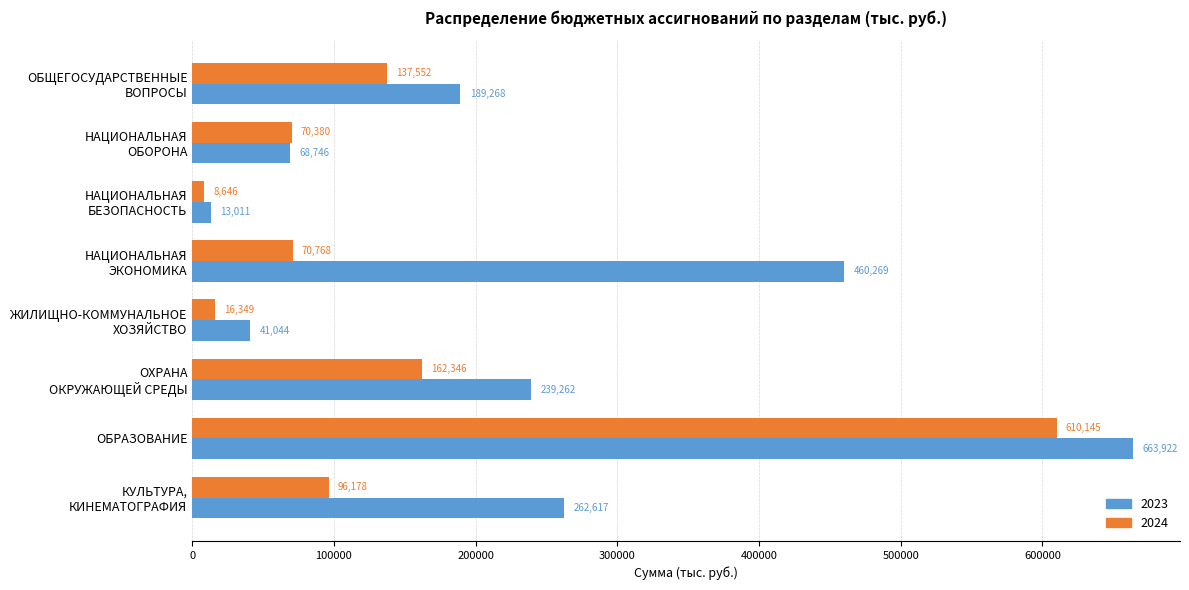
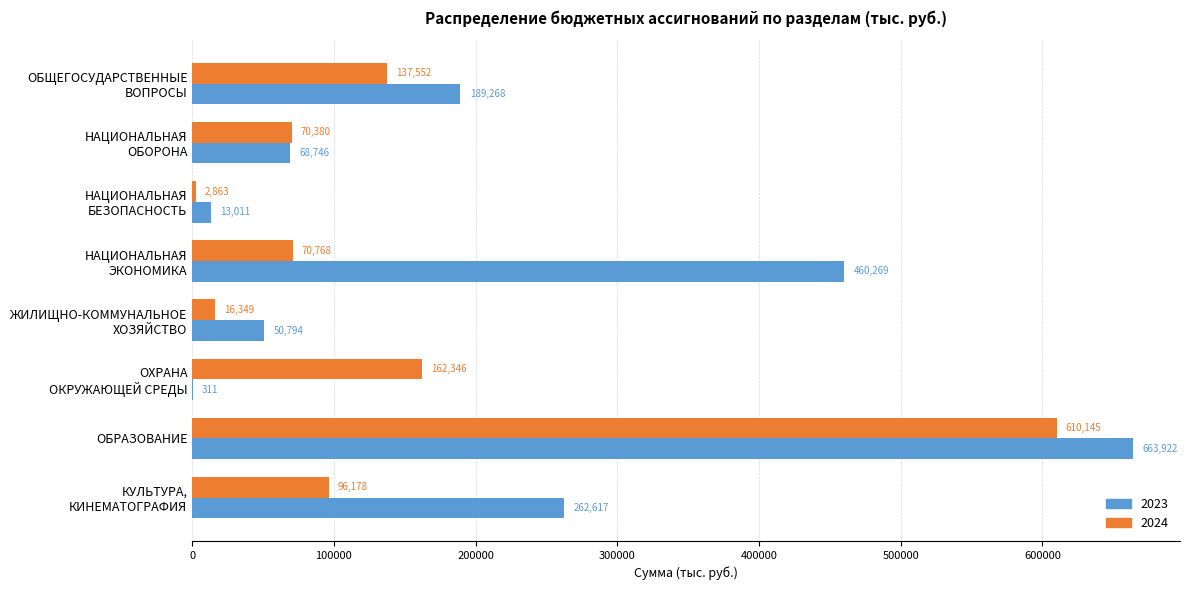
  {
    "2023": {
      "ОБЩЕГОСУДАРСТВЕННЫЕ ВОПРОСЫ": "189,268",
      "НАЦИОНАЛЬНАЯ ОБОРОНА": "68,746",
      "НАЦИОНАЛЬНАЯ БЕЗОПАСНОСТЬ": "13,011",
      "НАЦИОНАЛЬНАЯ ЭКОНОМИКА": "460,269",
-     "ЖИЛИЩНО-КОММУНАЛЬНОЕ ХОЗЯЙСТВО": "41,044",
-     "ОХРАНА ОКРУЖАЮЩЕЙ СРЕДЫ": "239,262",
+     "ЖИЛИЩНО-КОММУНАЛЬНОЕ ХОЗЯЙСТВО": "50,794",
+     "ОХРАНА ОКРУЖАЮЩЕЙ СРЕДЫ": "311",
      "ОБРАЗОВАНИЕ": "663,922",
      "КУЛЬТУРА, КИНЕМАТОГРАФИЯ": "262,617"
    },
    "2024": {
      "ОБЩЕГОСУДАРСТВЕННЫЕ ВОПРОСЫ": "137,552",
      "НАЦИОНАЛЬНАЯ ОБОРОНА": "70,380",
-     "НАЦИОНАЛЬНАЯ БЕЗОПАСНОСТЬ": "8,646",
+     "НАЦИОНАЛЬНАЯ БЕЗОПАСНОСТЬ": "2,863",
      "НАЦИОНАЛЬНАЯ ЭКОНОМИКА": "70,768",
      "ЖИЛИЩНО-КОММУНАЛЬНОЕ ХОЗЯЙСТВО": "16,349",
      "ОХРАНА ОКРУЖАЮЩЕЙ СРЕДЫ": "162,346",
      "ОБРАЗОВАНИЕ": "610,145",
      "КУЛЬТУРА, КИНЕМАТОГРАФИЯ": "96,178"
    }
  }
